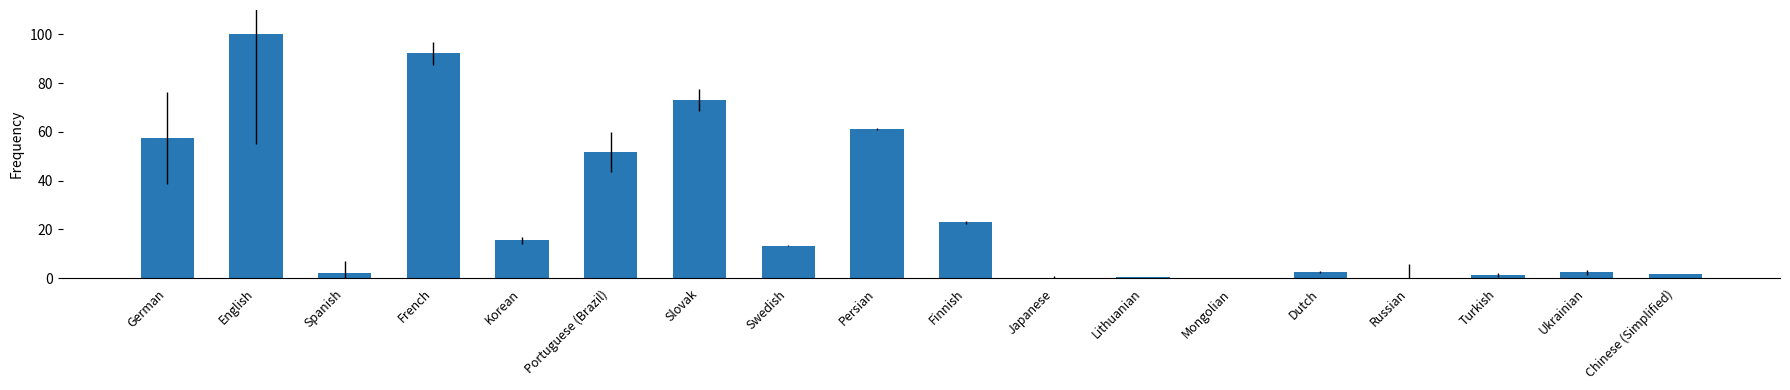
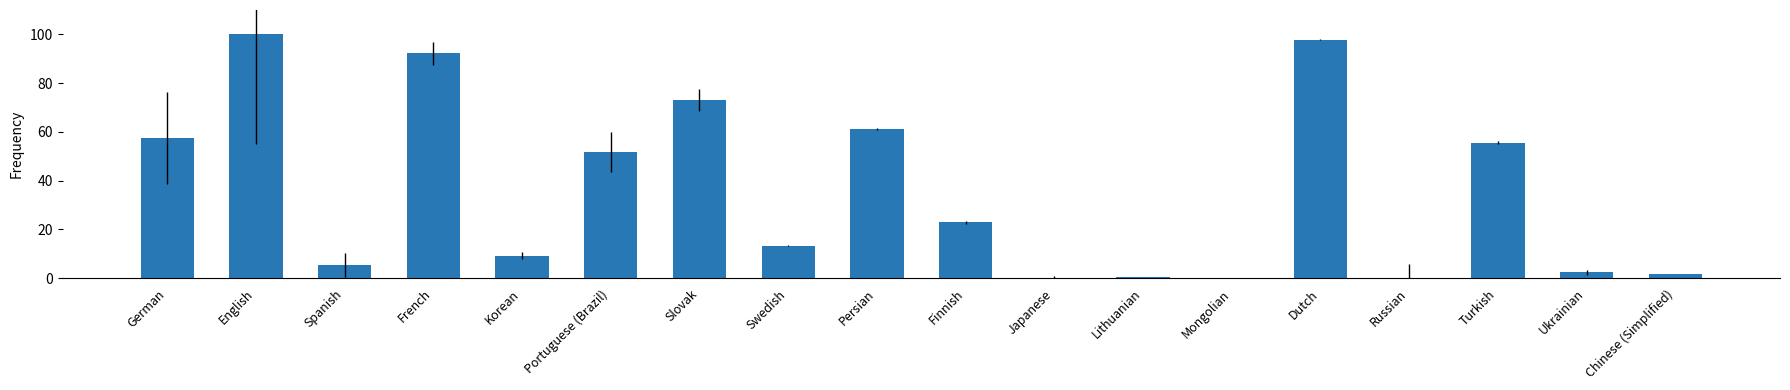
  {
    "German": 58,
    "English": 100,
-   "Spanish": 2,
+   "Spanish": 5,
    "French": 92,
-   "Korean": 16,
+   "Korean": 9,
    "Portuguese (Brazil)": 52,
    "Slovak": 73,
    "Swedish": 13,
    "Persian": 61,
    "Finnish": 23,
    "Japanese": 0,
    "Mongolian": 0,
-   "Dutch": 3,
-   "Turkish": 1,
+   "Dutch": 98,
+   "Turkish": 56,
    "Ukrainian": 3,
    "Chinese (Simplified)": 2
  }
